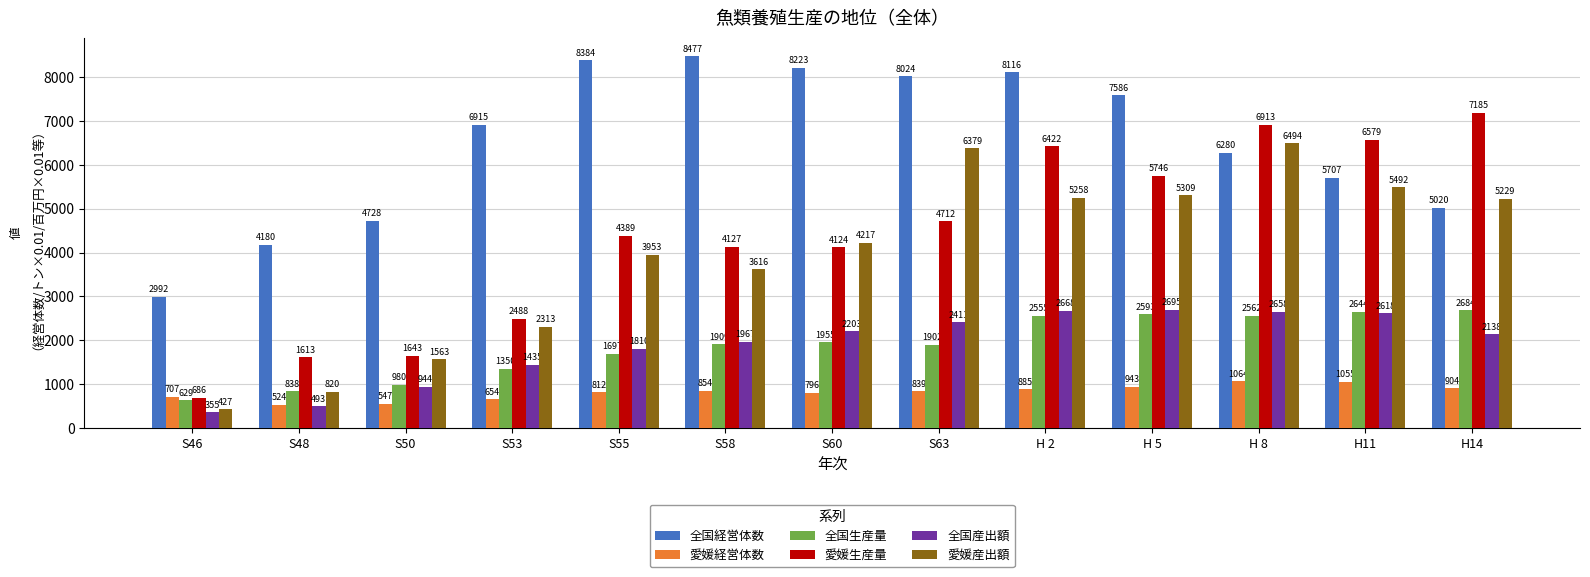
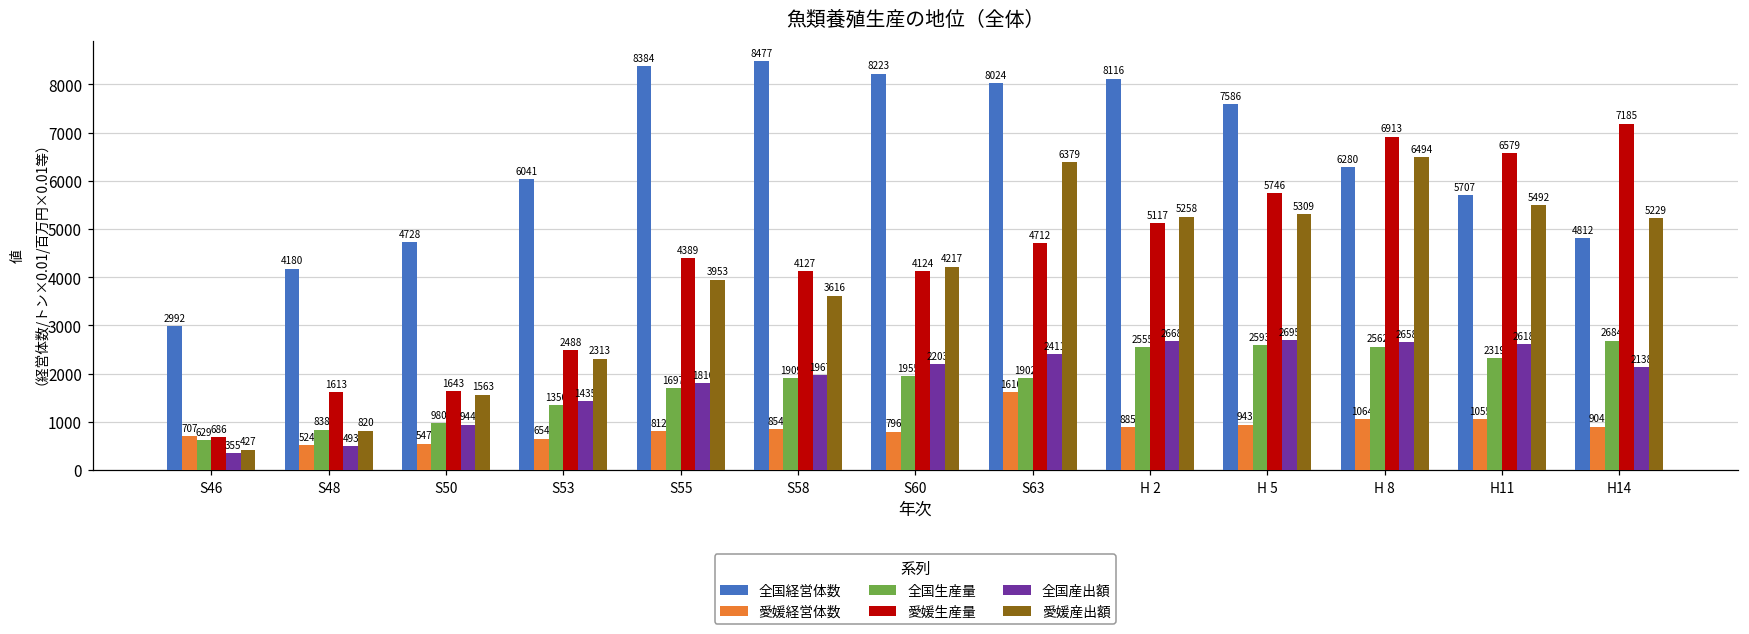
  {
    "全国経営体数": {
      "S46": 2992,
      "S48": 4180,
      "S50": 4728,
-     "S53": 6915,
+     "S53": 6041,
      "S55": 8384,
      "S58": 8477,
      "S60": 8223,
      "S63": 8024,
      "H 2": 8116,
      "H 5": 7586,
      "H 8": 6280,
      "H11": 5707,
-     "H14": 5020
+     "H14": 4812
    },
    "愛媛経営体数": {
      "S46": 707,
      "S48": 524,
      "S50": 547,
      "S53": 654,
      "S55": 812,
      "S58": 854,
      "S60": 796,
-     "S63": 839,
+     "S63": 1610,
      "H 2": 885,
      "H 5": 943,
      "H 8": 1064,
      "H11": 1055,
      "H14": 904
    },
    "全国生産量": {
      "S46": 629,
      "S48": 838,
      "S50": 980,
      "S53": 1350,
      "S55": 1697,
      "S58": 1909,
      "S60": 1955,
      "S63": 1902,
      "H 2": 2555,
      "H 5": 2593,
      "H 8": 2562,
-     "H11": 2644,
+     "H11": 2319,
      "H14": 2684
    },
    "愛媛生産量": {
      "S46": 686,
      "S48": 1613,
      "S50": 1643,
      "S53": 2488,
      "S55": 4389,
      "S58": 4127,
      "S60": 4124,
      "S63": 4712,
-     "H 2": 6422,
+     "H 2": 5117,
      "H 5": 5746,
      "H 8": 6913,
      "H11": 6579,
      "H14": 7185
    },
    "全国産出額": {
      "S46": 355,
      "S48": 493,
      "S50": 944,
      "S53": 1435,
      "S55": 1810,
      "S58": 1967,
      "S60": 2203,
      "S63": 2411,
      "H 2": 2668,
      "H 5": 2695,
      "H 8": 2658,
      "H11": 2618,
      "H14": 2138
    },
    "愛媛産出額": {
      "S46": 427,
      "S48": 820,
      "S50": 1563,
      "S53": 2313,
      "S55": 3953,
      "S58": 3616,
      "S60": 4217,
      "S63": 6379,
      "H 2": 5258,
      "H 5": 5309,
      "H 8": 6494,
      "H11": 5492,
      "H14": 5229
    }
  }
